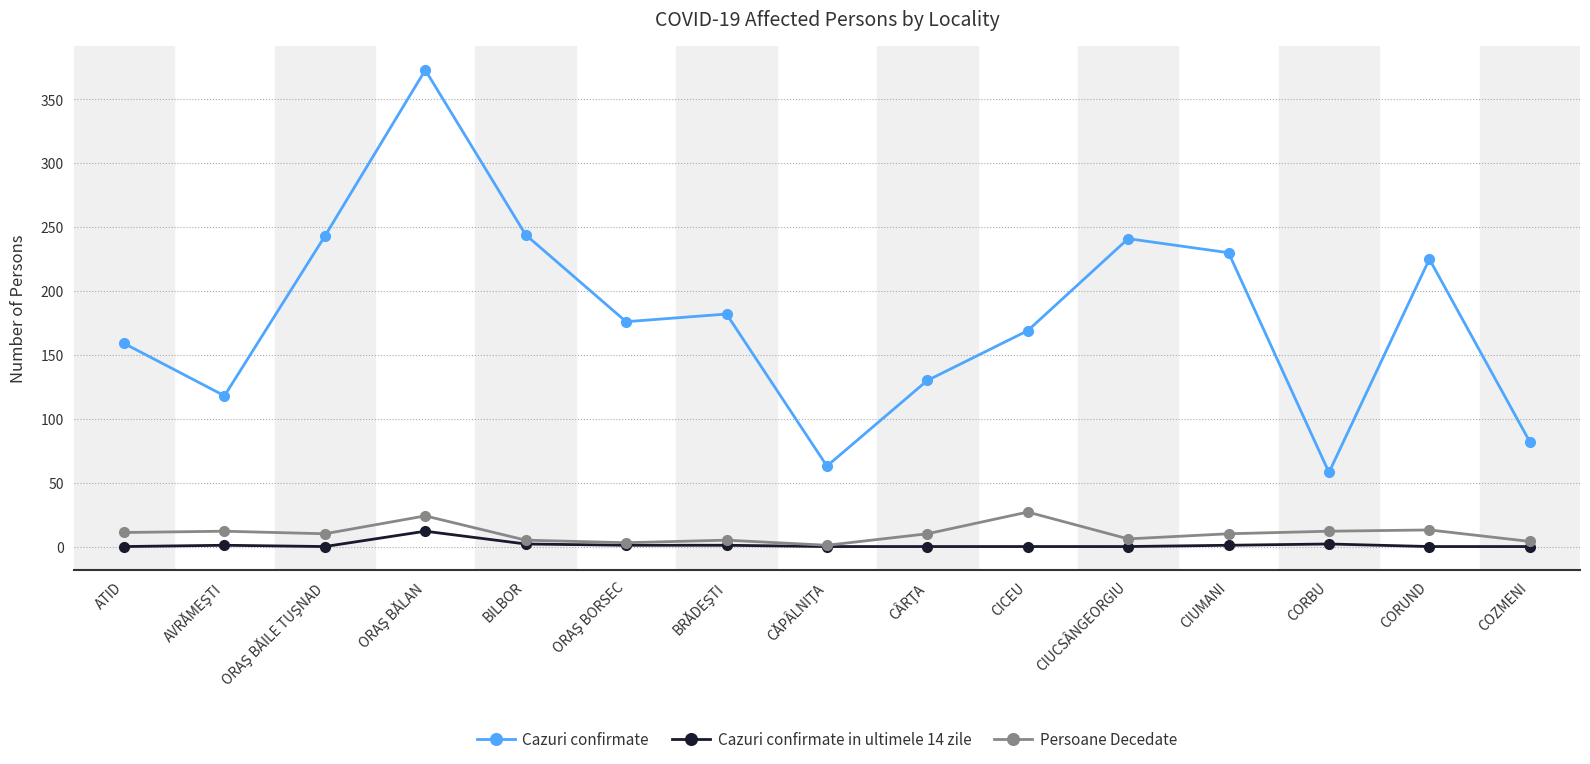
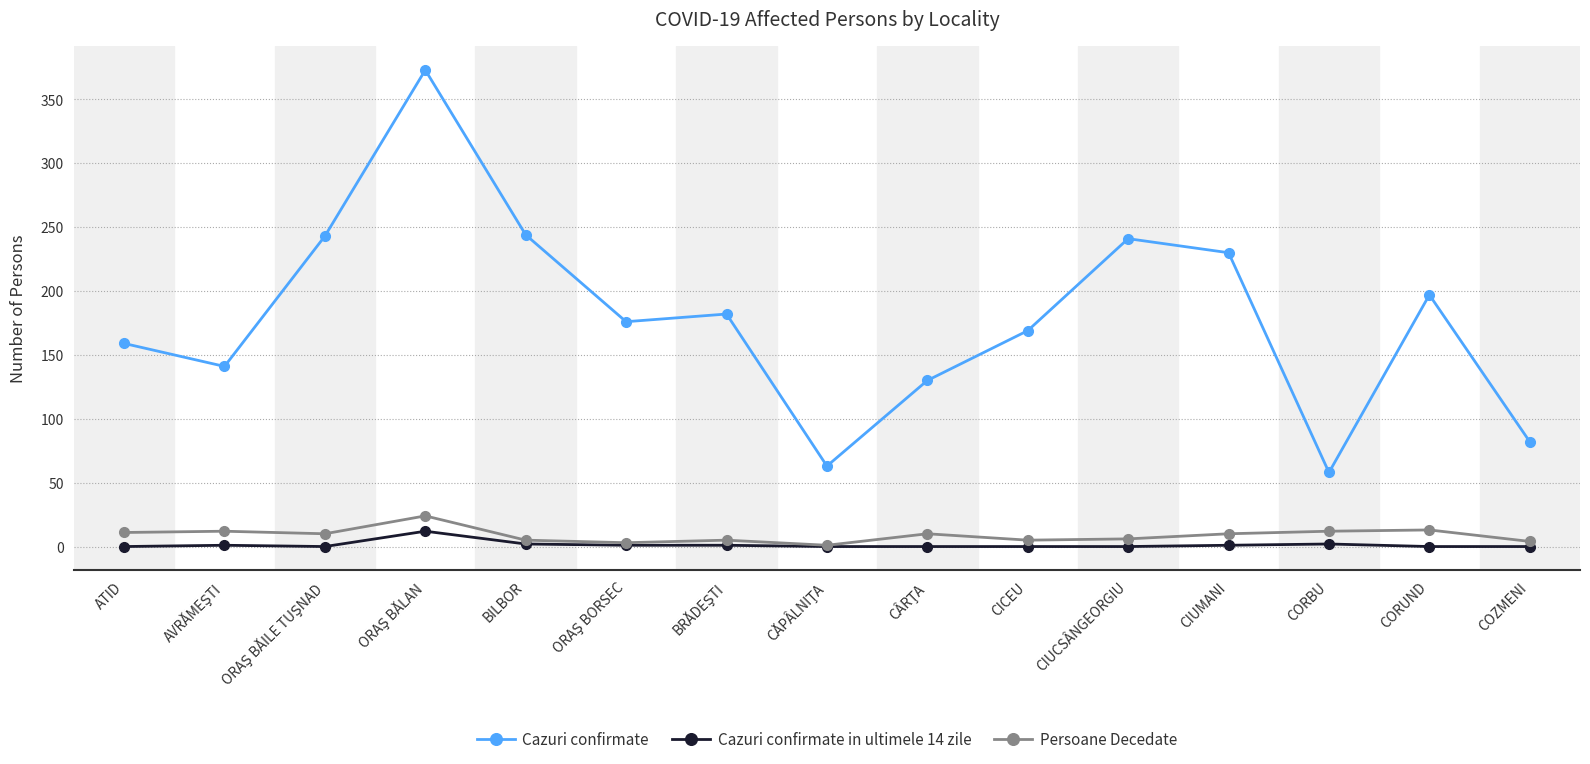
  {
    "Cazuri confirmate": {
      "ATID": 159,
-     "AVRĂMEŞTI": 118,
+     "AVRĂMEŞTI": 141,
      "ORAŞ BĂILE TUŞNAD": 243,
      "ORAŞ BĂLAN": 373,
      "BILBOR": 244,
      "ORAŞ BORSEC": 176,
      "BRĂDEŞTI": 182,
      "CĂPÂLNIŢA": 63,
      "CÂRŢA": 130,
      "CICEU": 169,
      "CIUCSÂNGEORGIU": 241,
      "CIUMANI": 230,
      "CORBU": 58,
-     "CORUND": 225,
+     "CORUND": 197,
      "COZMENI": 82
    },
    "Cazuri confirmate in ultimele 14 zile": {
      "ATID": 0,
      "AVRĂMEŞTI": 1,
      "ORAŞ BĂILE TUŞNAD": 0,
      "ORAŞ BĂLAN": 12,
      "BILBOR": 2,
      "ORAŞ BORSEC": 1,
      "BRĂDEŞTI": 1,
      "CÂRŢA": 0,
      "CICEU": 0,
      "CIUCSÂNGEORGIU": 0,
      "CIUMANI": 1,
      "CORBU": 2,
      "CORUND": 0,
      "COZMENI": 0
    },
    "Persoane Decedate": {
      "ATID": 11,
      "AVRĂMEŞTI": 12,
      "ORAŞ BĂILE TUŞNAD": 10,
      "ORAŞ BĂLAN": 24,
      "BILBOR": 5,
      "ORAŞ BORSEC": 3,
      "BRĂDEŞTI": 5,
      "CÂRŢA": 10,
-     "CICEU": 27,
+     "CICEU": 5,
      "CIUCSÂNGEORGIU": 6,
      "CIUMANI": 10,
      "CORBU": 12,
      "CORUND": 13,
      "COZMENI": 4
    }
  }
